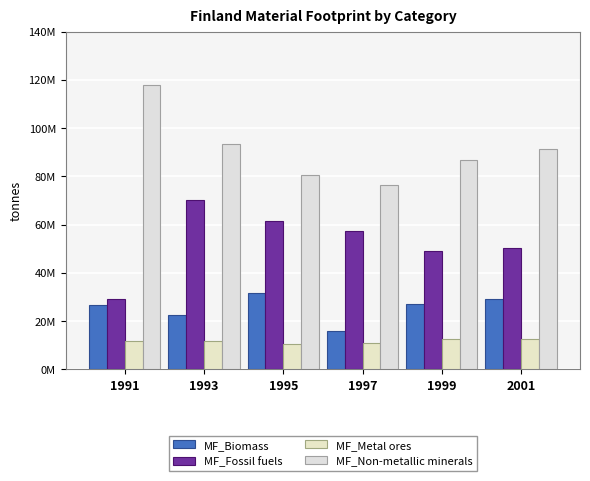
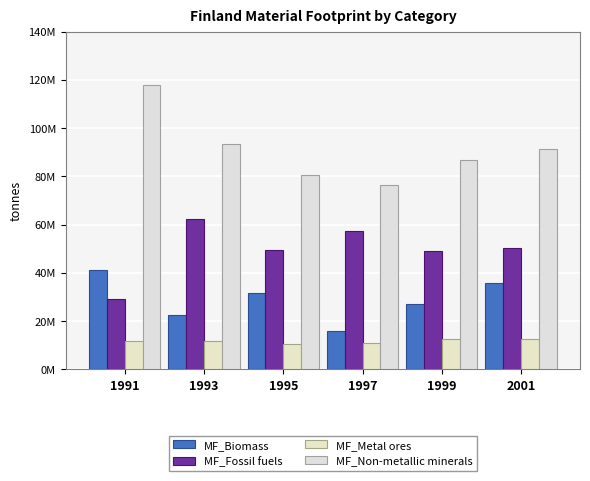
  {
    "MF_Biomass": {
-     "1991": 27000000,
+     "1991": 41000000,
      "1993": 23000000,
      "1995": 32000000,
      "1997": 16000000,
      "1999": 27000000,
-     "2001": 29000000
+     "2001": 36000000
    },
    "MF_Fossil fuels": {
      "1991": 29000000,
-     "1993": 70000000,
-     "1995": 62000000,
+     "1993": 62000000,
+     "1995": 50000000,
      "1997": 57000000,
      "1999": 49000000,
      "2001": 51000000
    }
  }
